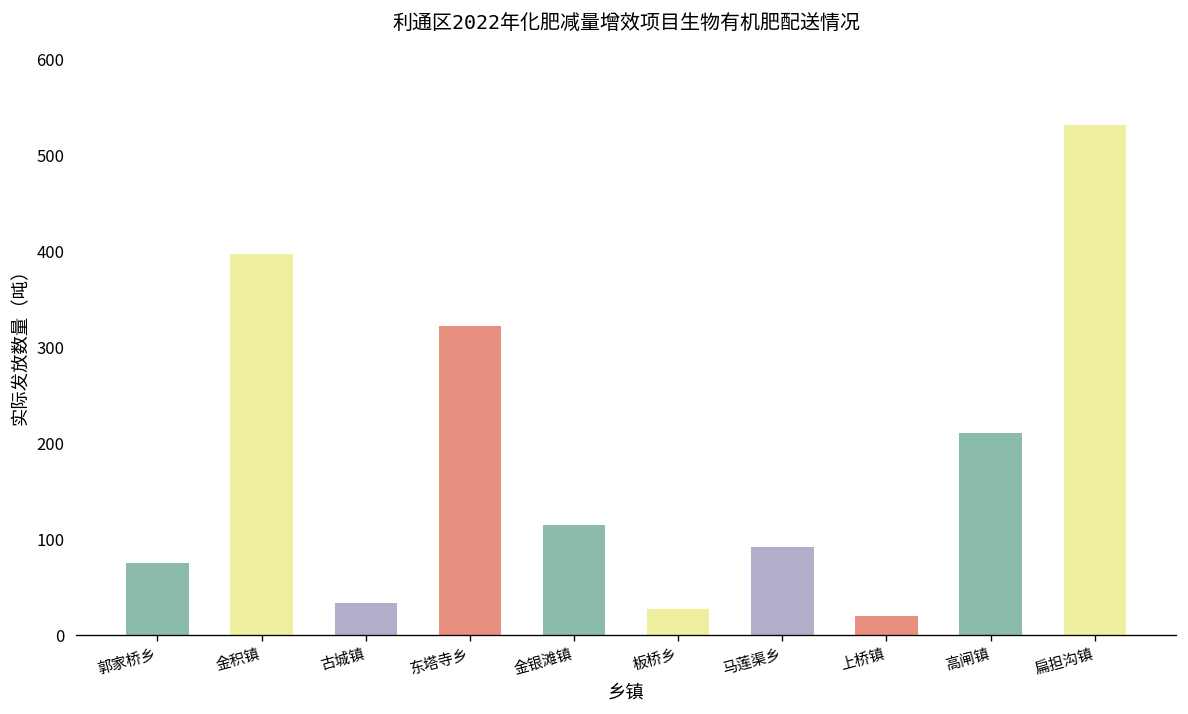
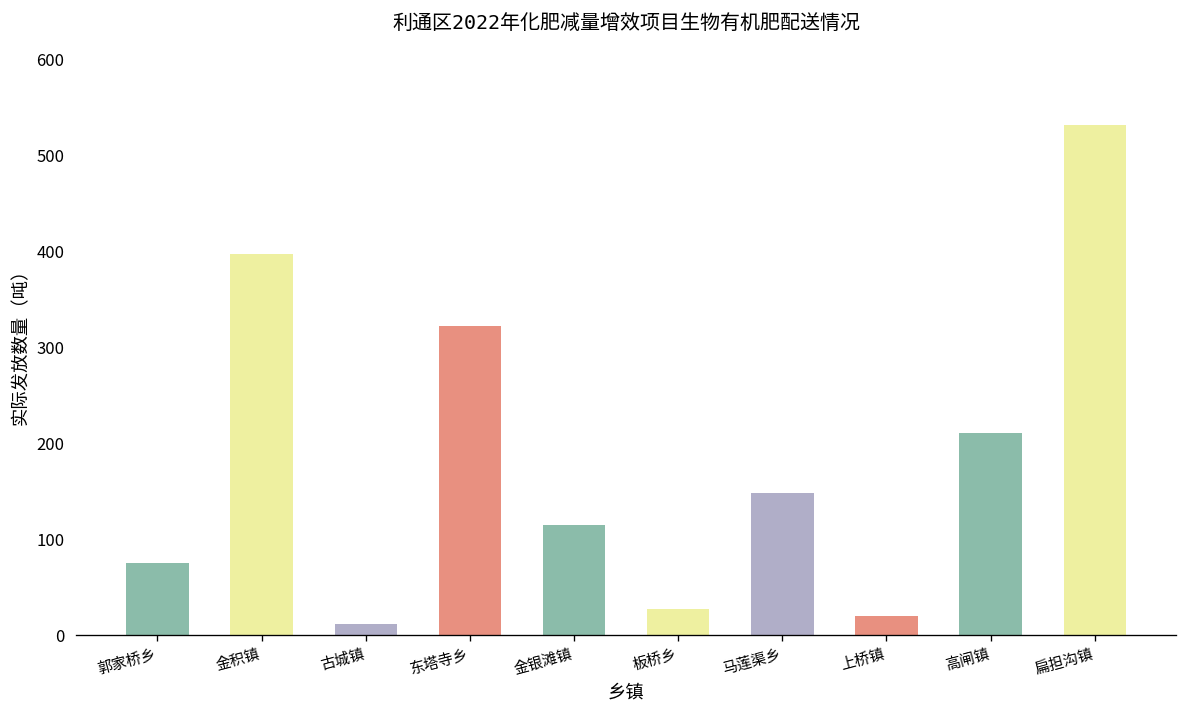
  {
    "郭家桥乡": 80,
    "金积镇": 400,
-   "古城镇": 30,
+   "古城镇": 10,
    "东塔寺乡": 320,
    "金银滩镇": 110,
    "板桥乡": 30,
-   "马莲渠乡": 90,
+   "马莲渠乡": 150,
    "上桥镇": 20,
    "高闸镇": 210,
    "扁担沟镇": 530
  }
